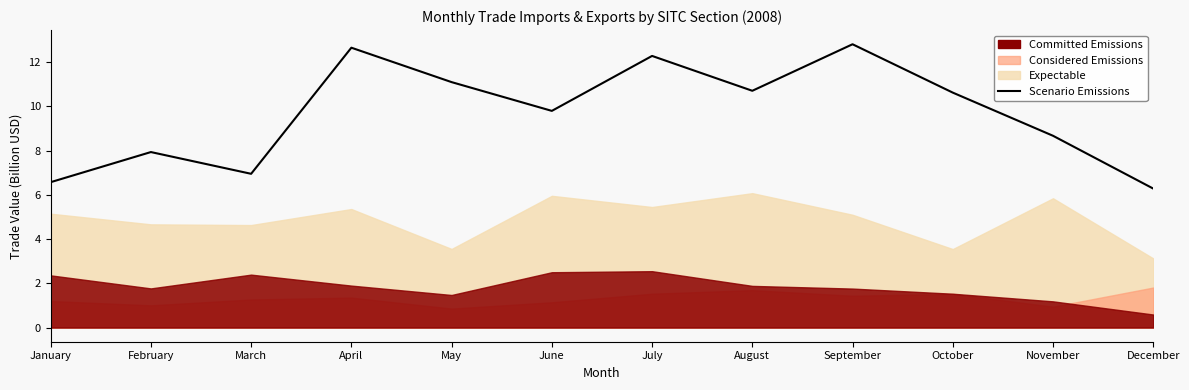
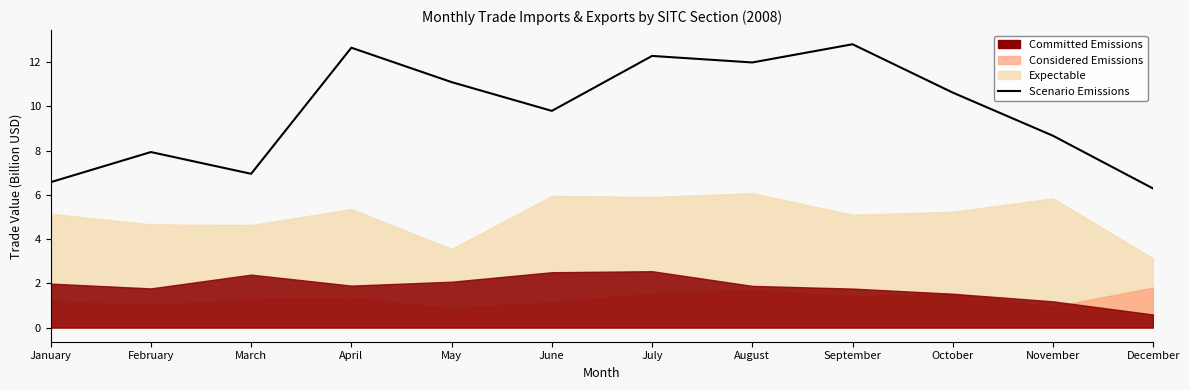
  {
    "Scenario Emissions": {
      "January": 6.6,
      "February": 7.9,
      "March": 7.0,
      "April": 12.7,
      "May": 11.1,
      "June": 9.8,
      "July": 12.3,
-     "August": 10.7,
+     "August": 12.0,
      "September": 12.8,
      "October": 10.6,
      "November": 8.7,
      "December": 6.3
    },
    "Expectable": {
      "January": 5.1,
      "February": 4.7,
      "March": 4.6,
      "April": 5.4,
      "May": 3.6,
      "June": 6.0,
-     "July": 5.5,
+     "July": 5.9,
      "August": 6.1,
      "September": 5.1,
-     "October": 3.5,
+     "October": 5.2,
      "November": 5.8,
      "December": 3.1
    },
    "Considered Emissions": {
      "January": 1.2,
      "February": 1.0,
      "March": 1.3,
      "April": 1.4,
      "May": 0.9,
      "June": 1.1,
      "July": 1.5,
      "August": 1.7,
      "September": 1.4,
      "November": 0.9,
      "December": 1.8
    },
    "Committed Emissions": {
-     "January": 2.4,
+     "January": 2.0,
      "February": 1.8,
      "March": 2.4,
      "April": 1.9,
-     "May": 1.5,
+     "May": 2.1,
      "June": 2.5,
      "July": 2.5,
      "August": 1.9,
      "September": 1.8,
      "November": 1.2,
      "December": 0.6
    }
  }
